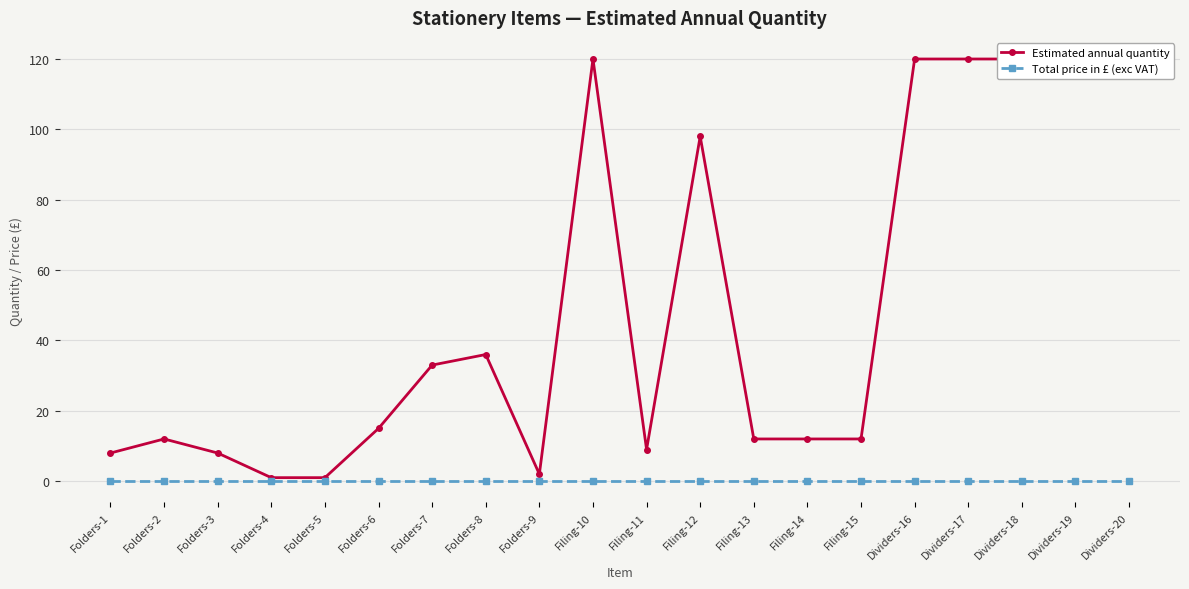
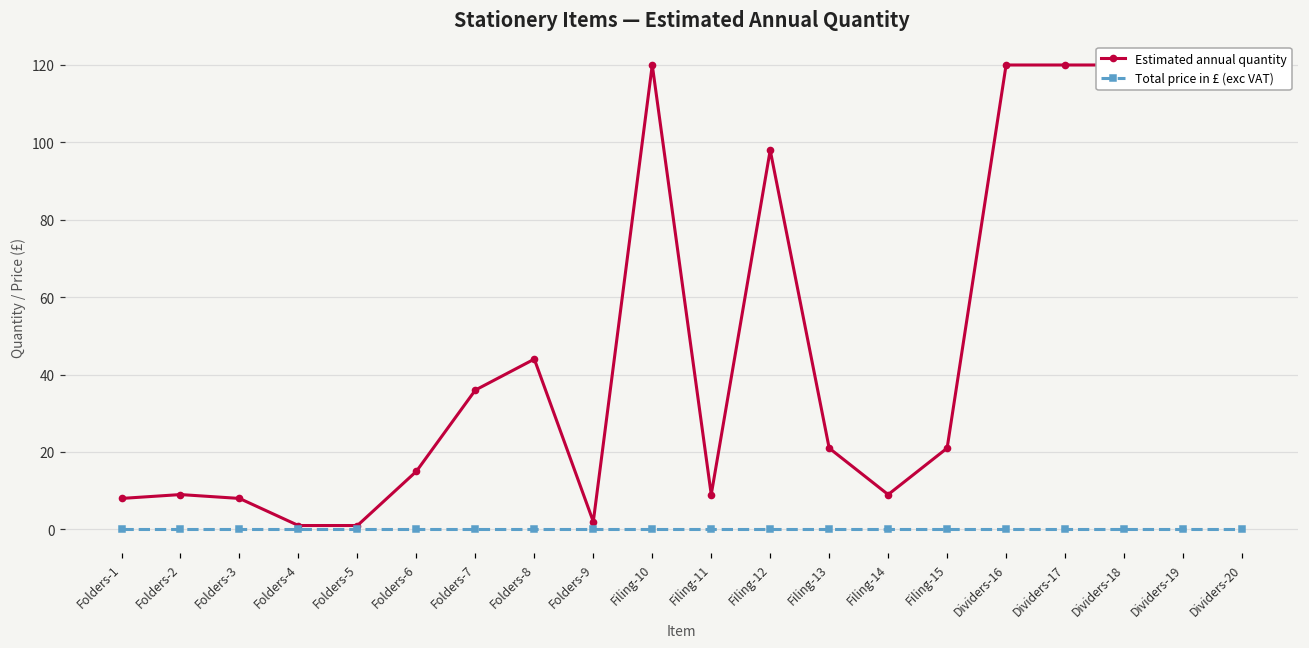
  {
    "Estimated annual quantity": {
      "Folders-1": 8,
-     "Folders-2": 12,
+     "Folders-2": 9,
      "Folders-3": 8,
      "Folders-4": 1,
      "Folders-5": 1,
      "Folders-6": 15,
-     "Folders-7": 33,
-     "Folders-8": 36,
+     "Folders-7": 36,
+     "Folders-8": 44,
      "Folders-9": 2,
      "Filing-10": 120,
      "Filing-11": 9,
      "Filing-12": 98,
-     "Filing-13": 12,
-     "Filing-14": 12,
-     "Filing-15": 12,
+     "Filing-13": 21,
+     "Filing-14": 9,
+     "Filing-15": 21,
      "Dividers-16": 120,
      "Dividers-17": 120
    },
    "Total price in £ (exc VAT)": {
      "Folders-1": 0,
      "Folders-2": 0,
      "Folders-3": 0,
      "Folders-4": 0,
      "Folders-5": 0,
      "Folders-6": 0,
      "Folders-7": 0,
      "Folders-8": 0,
      "Folders-9": 0,
      "Filing-10": 0,
      "Filing-11": 0,
      "Filing-12": 0,
      "Filing-13": 0,
      "Filing-14": 0,
      "Filing-15": 0,
      "Dividers-16": 0,
      "Dividers-17": 0,
      "Dividers-18": 0,
      "Dividers-19": 0,
      "Dividers-20": 0
    }
  }
